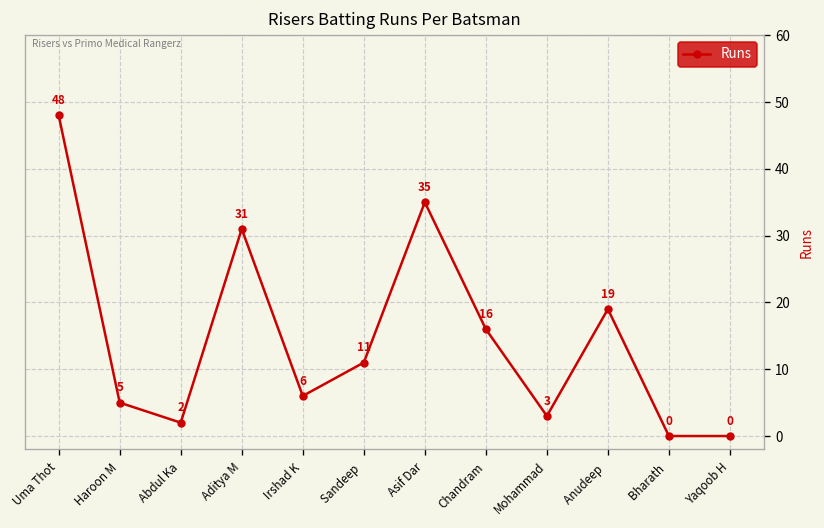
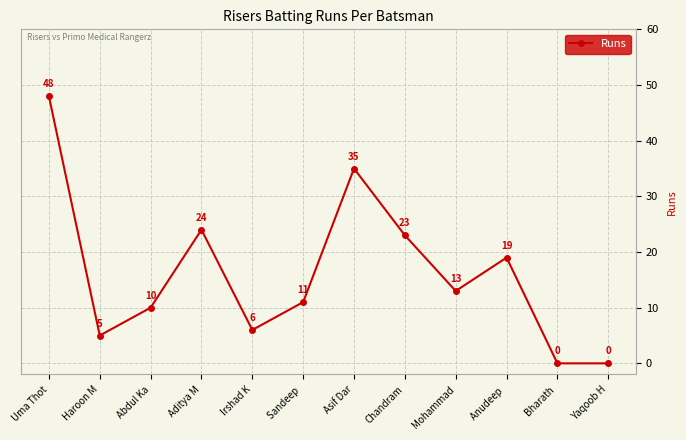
  {
    "Uma Thot": 48,
    "Haroon M": 5,
-   "Abdul Ka": 2,
-   "Aditya M": 31,
+   "Abdul Ka": 10,
+   "Aditya M": 24,
    "Irshad K": 6,
    "Sandeep": 11,
    "Asif Dar": 35,
-   "Chandram": 16,
-   "Mohammad": 3,
+   "Chandram": 23,
+   "Mohammad": 13,
    "Anudeep": 19,
    "Bharath": 0,
    "Yaqoob H": 0
  }
